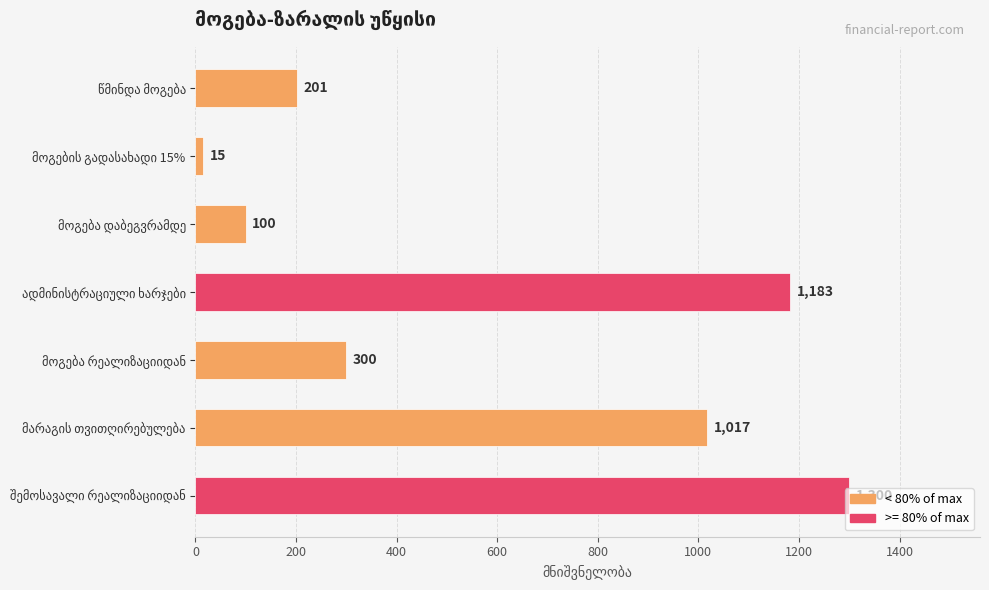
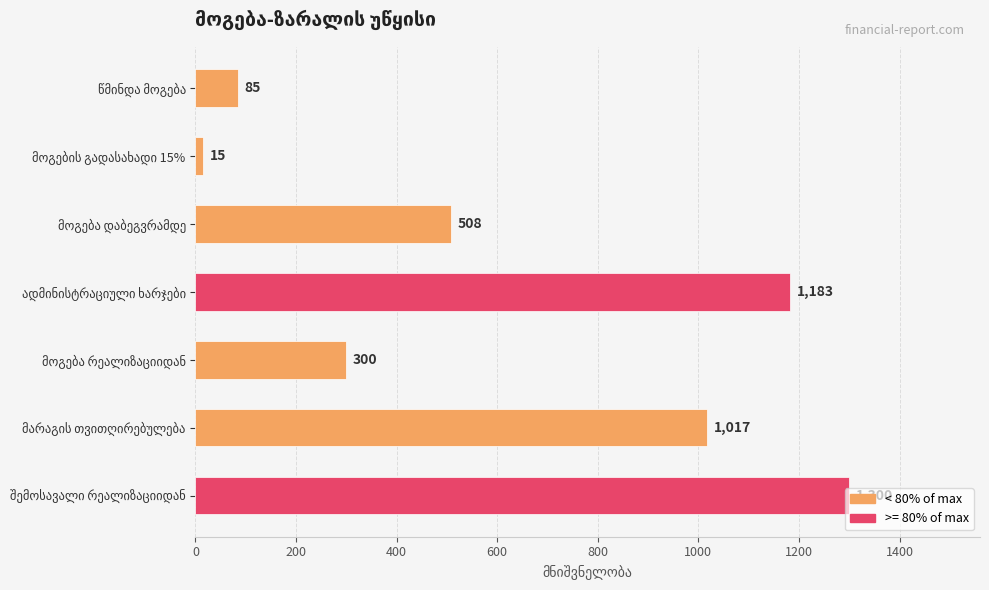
  {
-   "წმინდა მოგება": "201",
+   "წმინდა მოგება": "85",
    "მოგების გადასახადი 15%": "15",
-   "მოგება დაბეგვრამდე": "100",
+   "მოგება დაბეგვრამდე": "508",
    "ადმინისტრაციული ხარჯები": "1,183",
    "მოგება რეალიზაციიდან": "300",
    "მარაგის თვითღირებულება": "1,017"
  }
